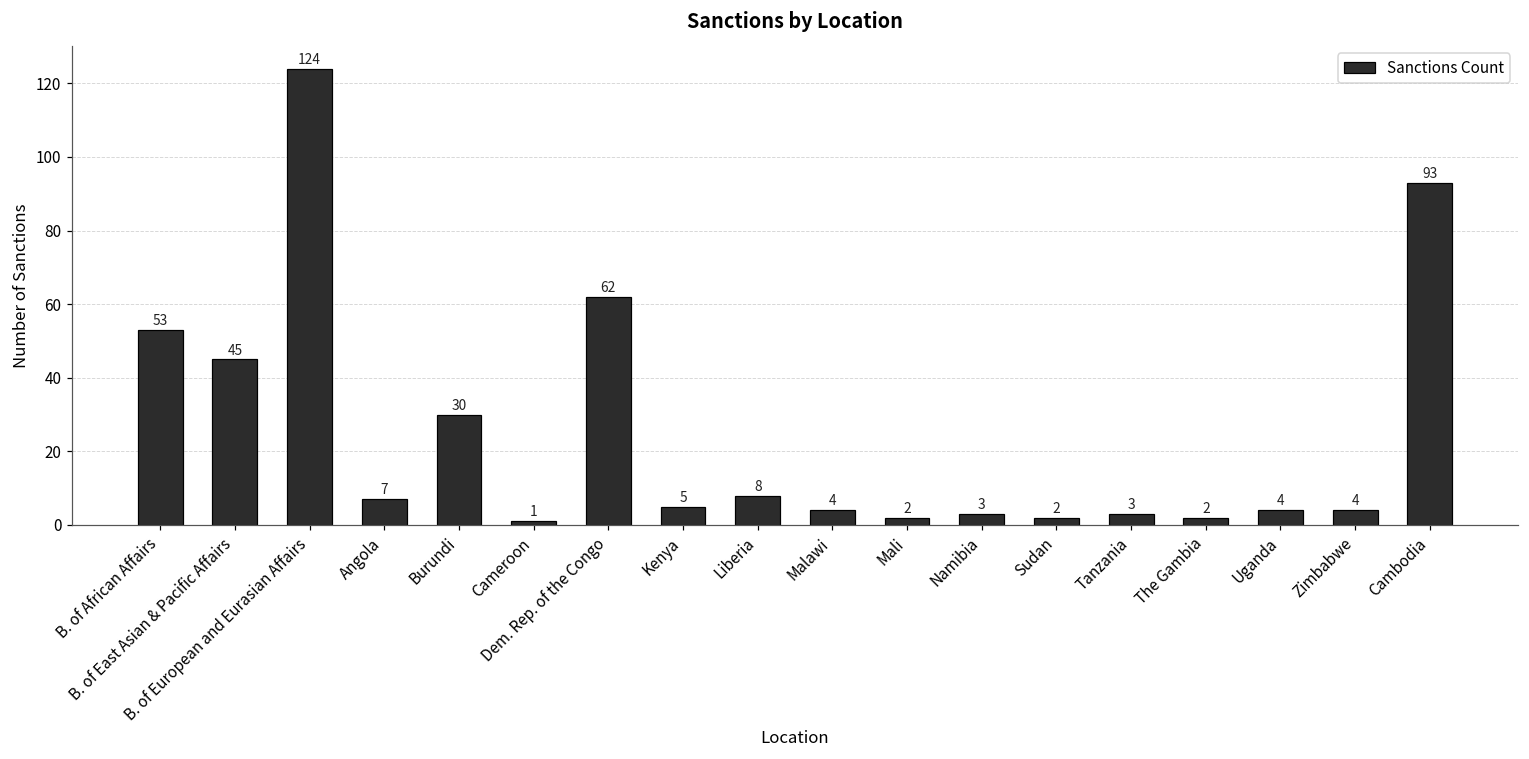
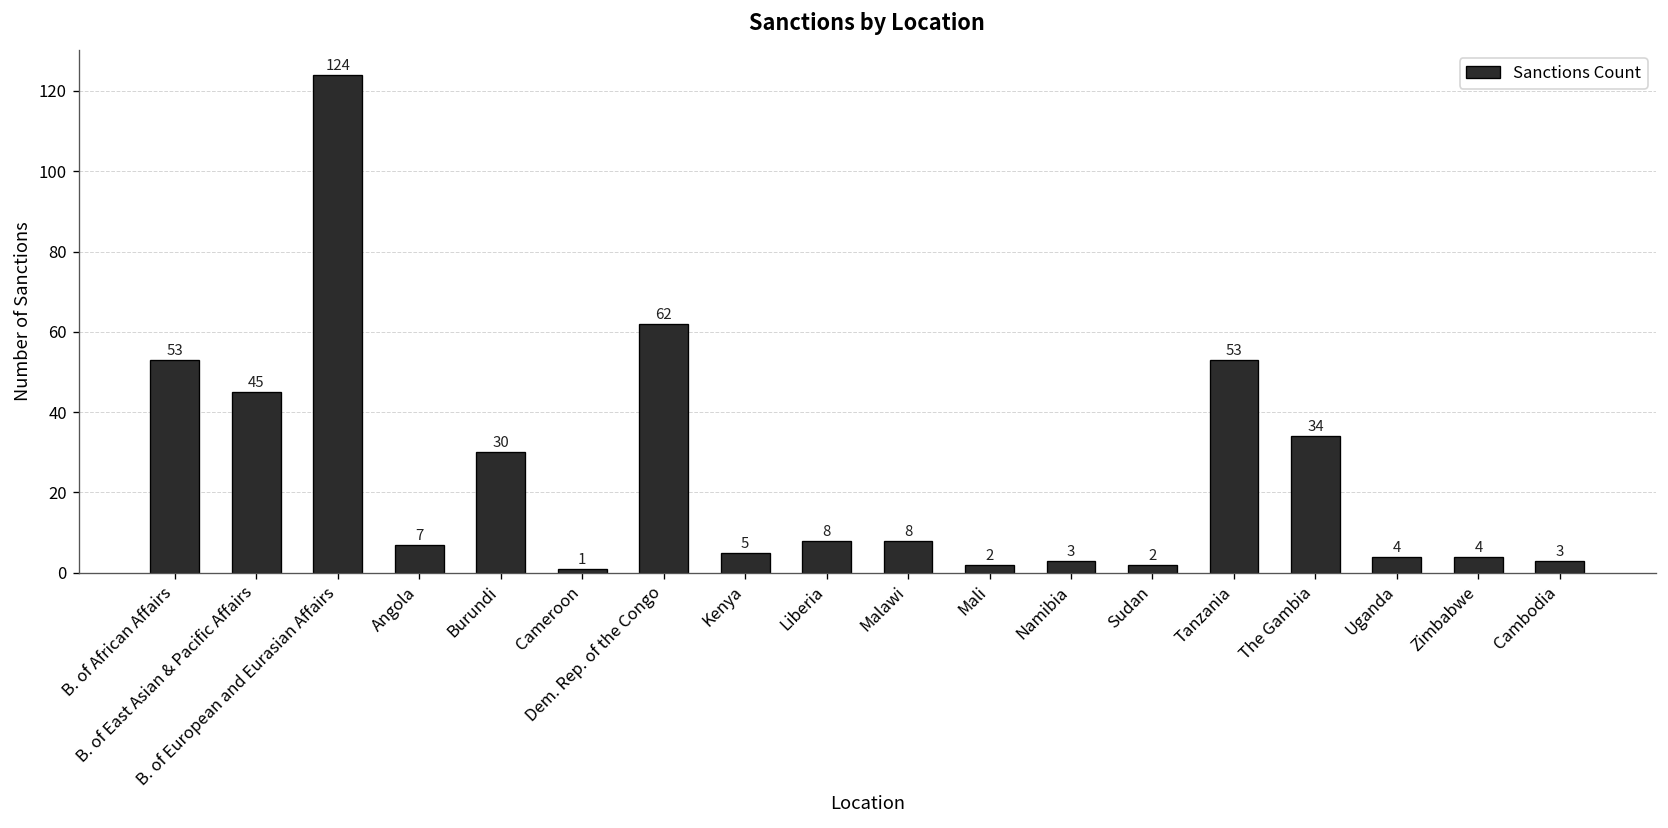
  {
    "B. of African Affairs": 53,
    "B. of East Asian & Pacific Affairs": 45,
    "B. of European and Eurasian Affairs": 124,
    "Angola": 7,
    "Burundi": 30,
    "Cameroon": 1,
    "Dem. Rep. of the Congo": 62,
    "Kenya": 5,
    "Liberia": 8,
-   "Malawi": 4,
+   "Malawi": 8,
    "Mali": 2,
    "Namibia": 3,
    "Sudan": 2,
-   "Tanzania": 3,
-   "The Gambia": 2,
+   "Tanzania": 53,
+   "The Gambia": 34,
    "Uganda": 4,
    "Zimbabwe": 4,
-   "Cambodia": 93
+   "Cambodia": 3
  }
